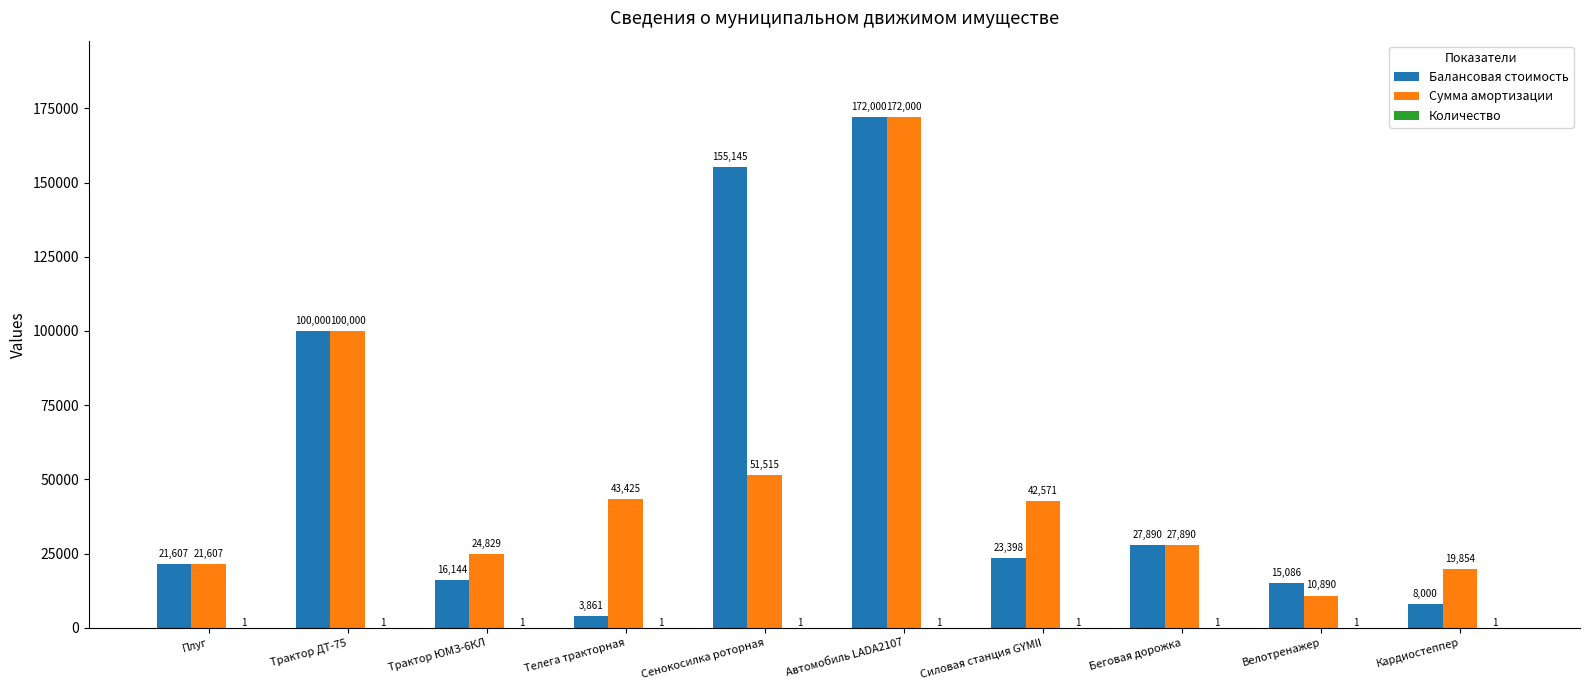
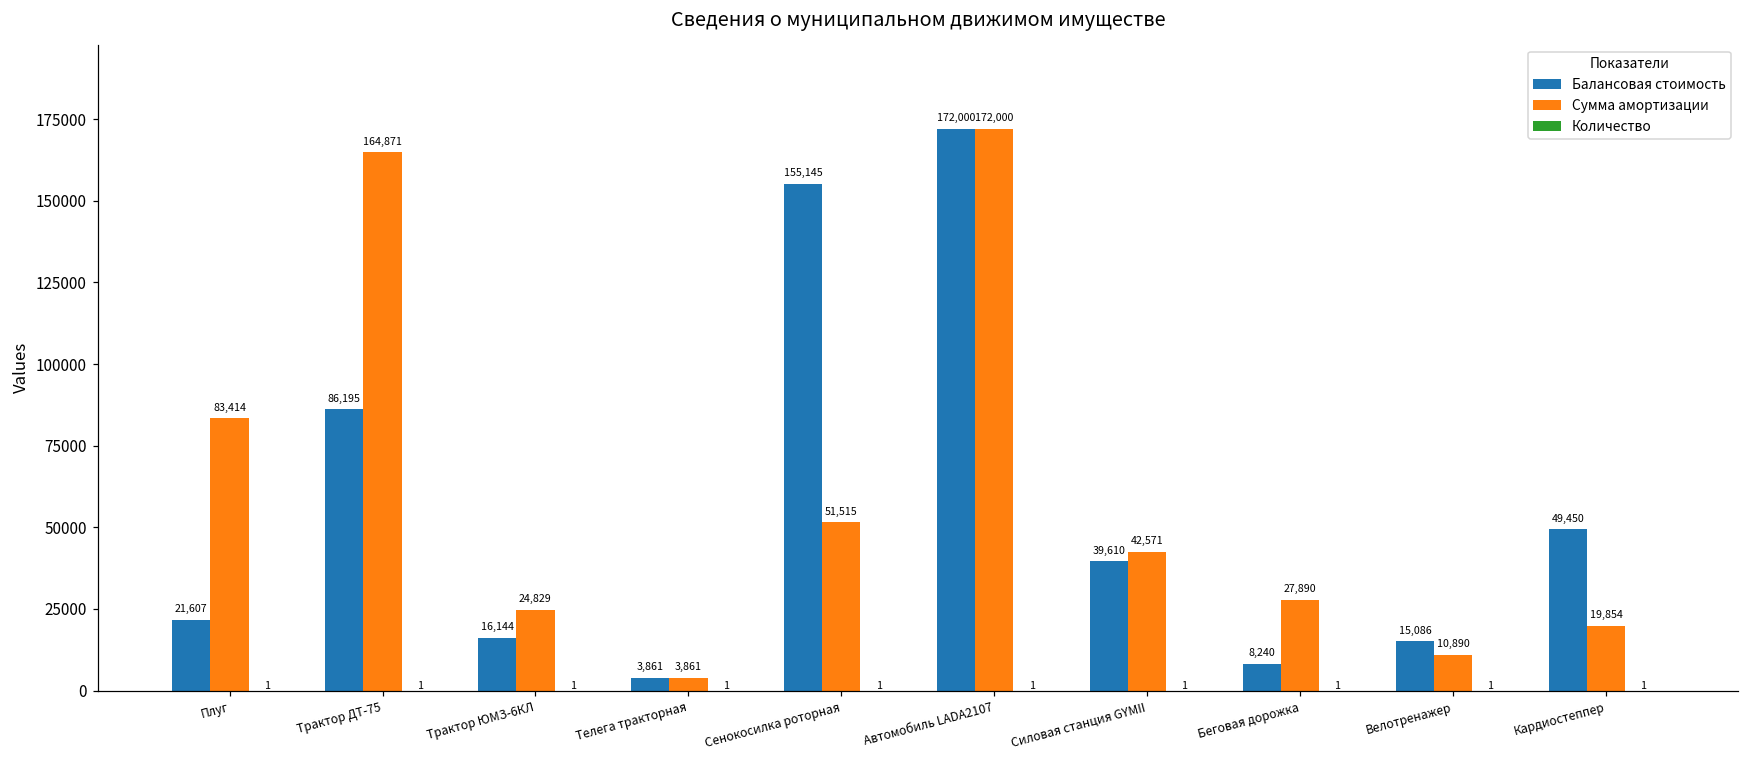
  {
    "Балансовая стоимость": {
      "Плуг": "21,607",
-     "Трактор ДТ-75": "100,000",
+     "Трактор ДТ-75": "86,195",
      "Трактор ЮМЗ-6КЛ": "16,144",
      "Телега тракторная": "3,861",
      "Сенокосилка роторная": "155,145",
      "Автомобиль LADA2107": "172,000",
-     "Силовая станция GYMII": "23,398",
-     "Беговая дорожка": "27,890",
+     "Силовая станция GYMII": "39,610",
+     "Беговая дорожка": "8,240",
      "Велотренажер": "15,086",
-     "Кардиостеппер": "8,000"
+     "Кардиостеппер": "49,450"
    },
    "Сумма амортизации": {
-     "Плуг": "21,607",
-     "Трактор ДТ-75": "100,000",
+     "Плуг": "83,414",
+     "Трактор ДТ-75": "164,871",
      "Трактор ЮМЗ-6КЛ": "24,829",
-     "Телега тракторная": "43,425",
+     "Телега тракторная": "3,861",
      "Сенокосилка роторная": "51,515",
      "Автомобиль LADA2107": "172,000",
      "Силовая станция GYMII": "42,571",
      "Беговая дорожка": "27,890",
      "Велотренажер": "10,890",
      "Кардиостеппер": "19,854"
    },
    "Количество": {
      "Плуг": "1",
      "Трактор ДТ-75": "1",
      "Трактор ЮМЗ-6КЛ": "1",
      "Телега тракторная": "1",
      "Сенокосилка роторная": "1",
      "Автомобиль LADA2107": "1",
      "Силовая станция GYMII": "1",
      "Беговая дорожка": "1",
      "Велотренажер": "1",
      "Кардиостеппер": "1"
    }
  }
